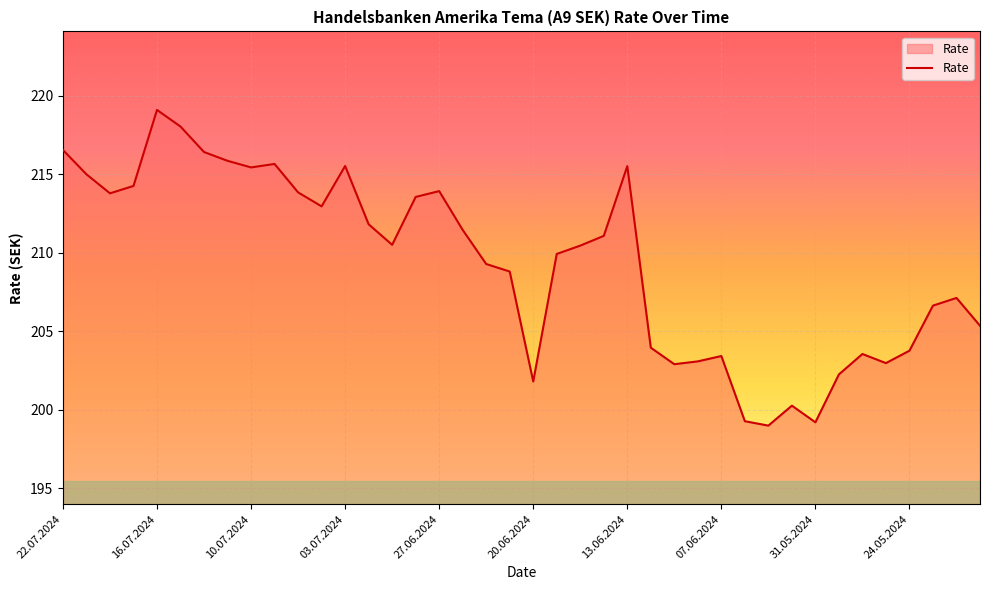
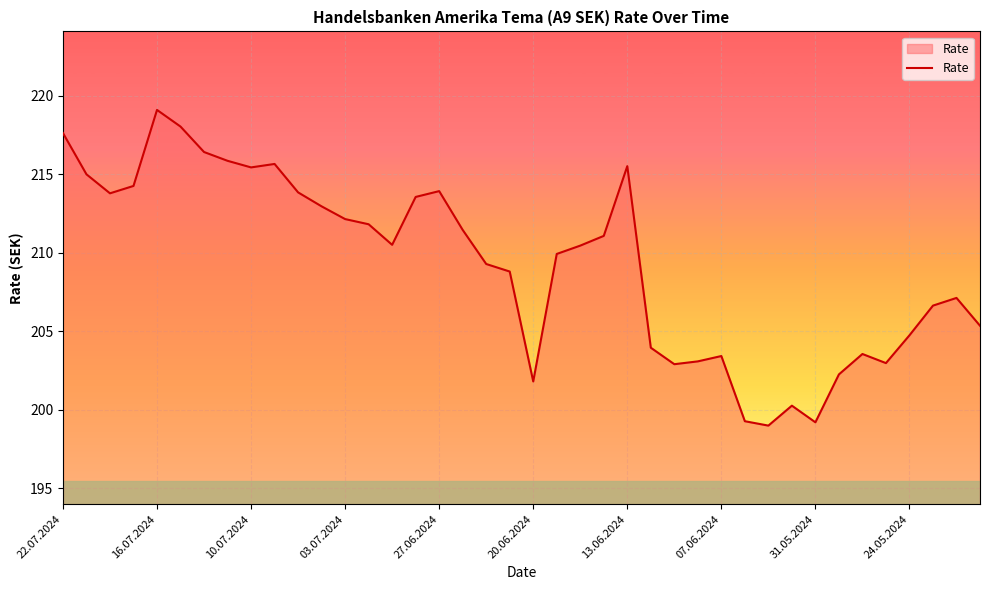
  {
-   "22.07.2024": 216.5,
+   "22.07.2024": 217.6,
    "16.07.2024": 219.1,
    "10.07.2024": 215.4,
-   "03.07.2024": 215.5,
+   "03.07.2024": 212.1,
    "27.06.2024": 213.9,
    "20.06.2024": 201.8,
    "13.06.2024": 215.5,
    "07.06.2024": 203.4,
    "31.05.2024": 199.2,
-   "24.05.2024": 203.8
+   "24.05.2024": 204.7
  }
